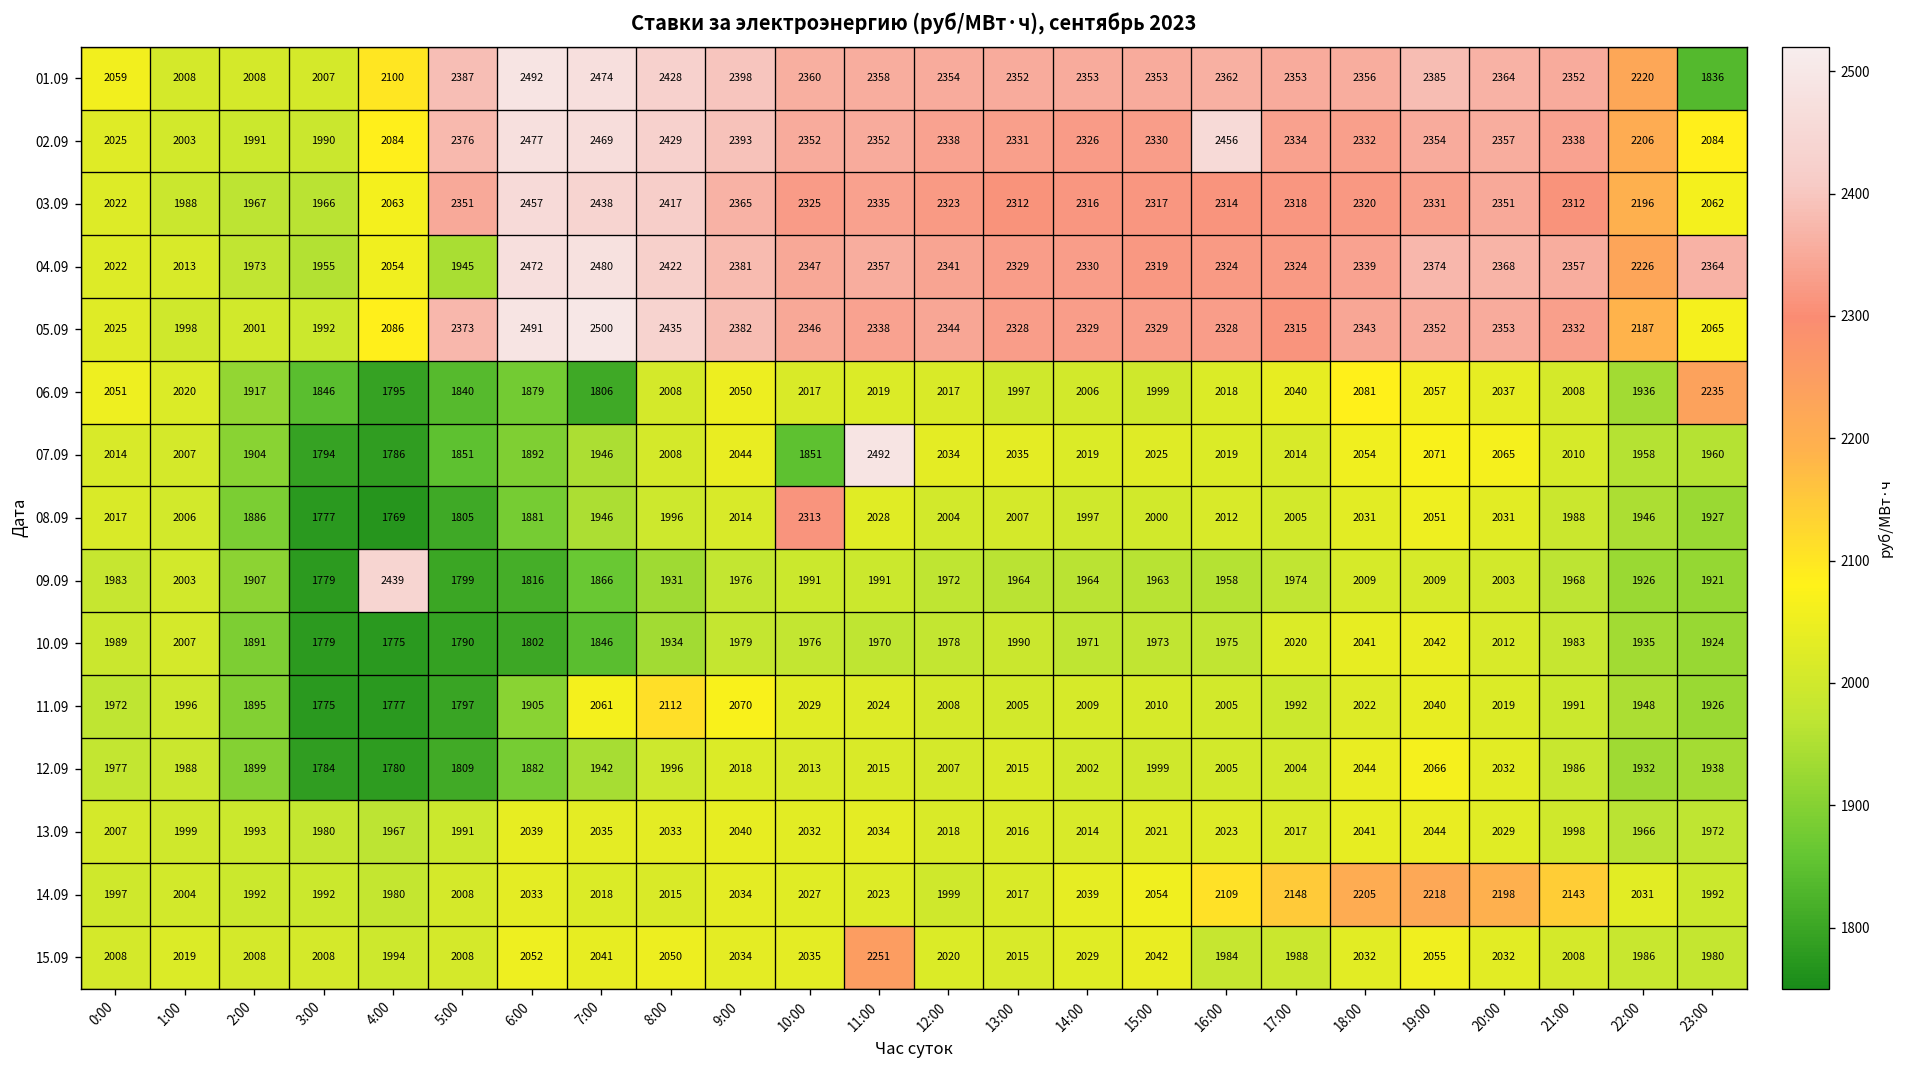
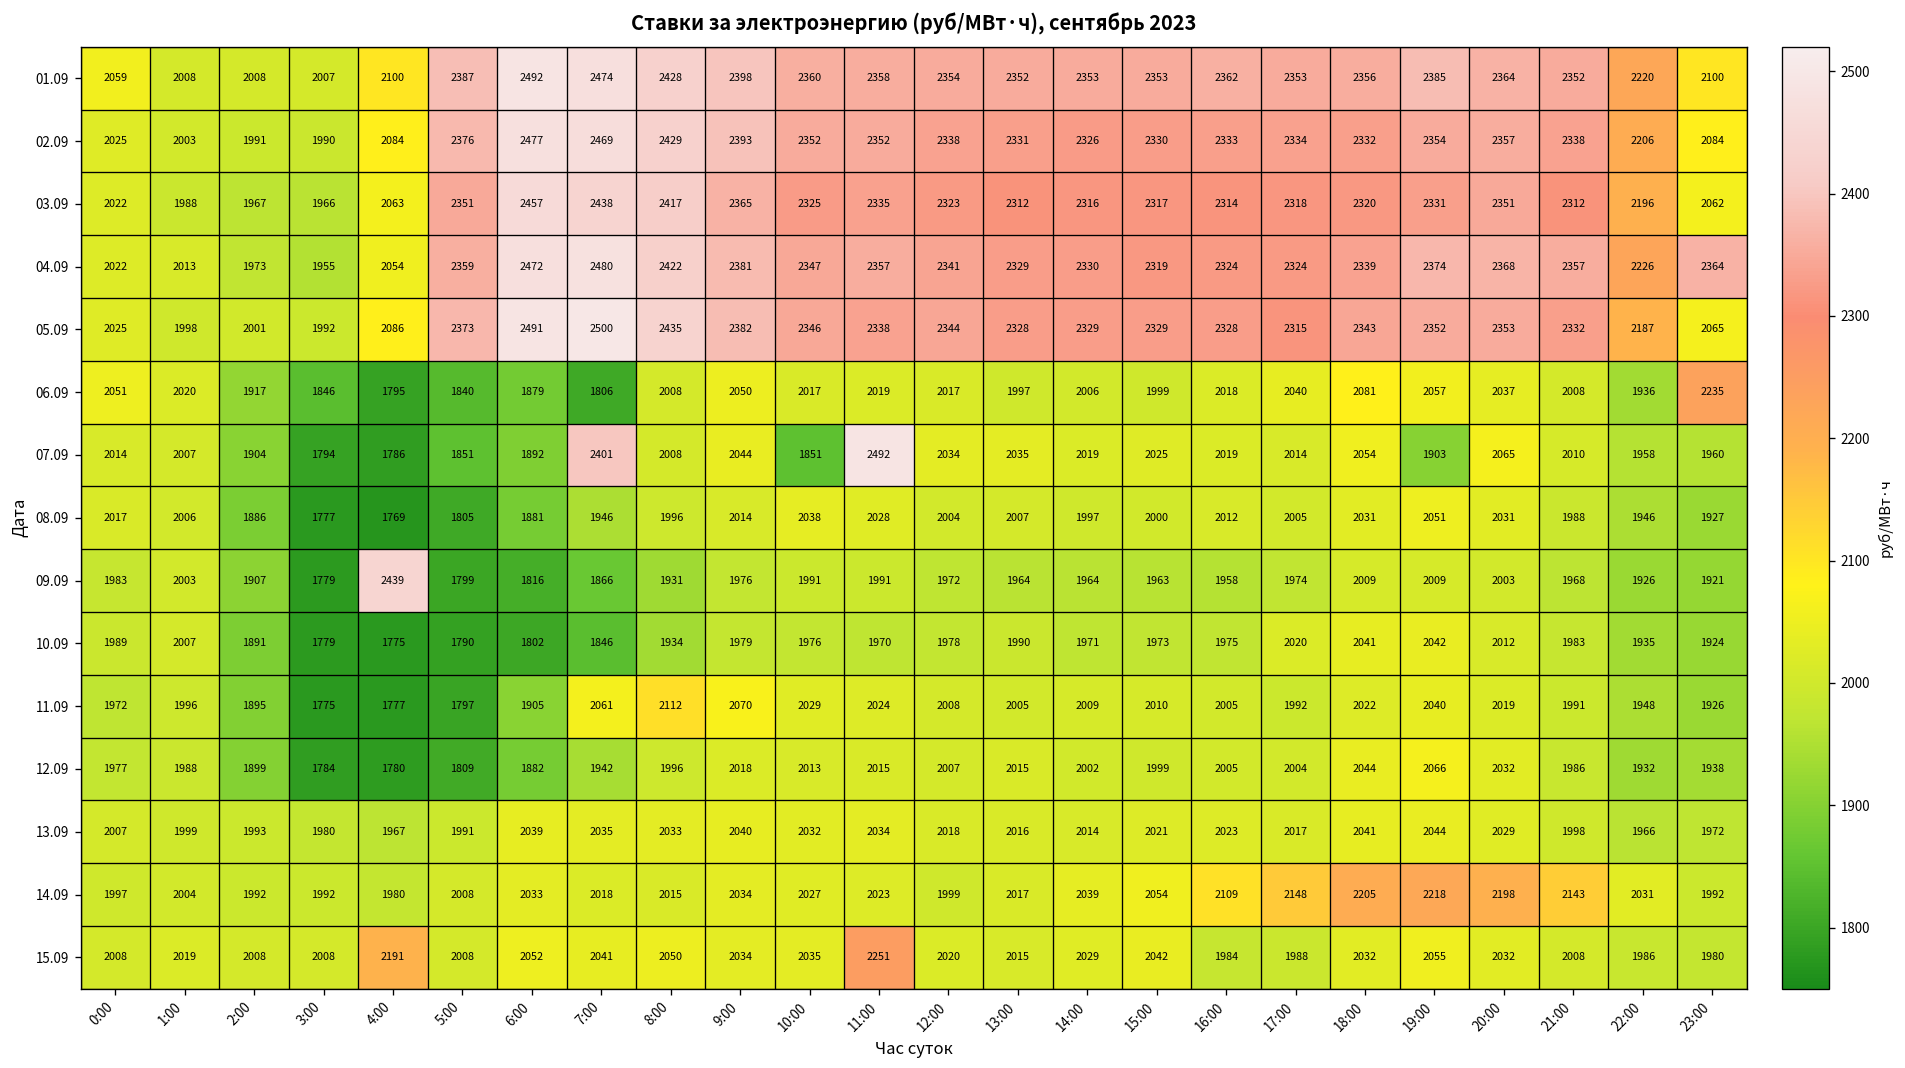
  {
    "01.09": {
      "0:00": 2059,
      "1:00": 2008,
      "2:00": 2008,
      "3:00": 2007,
      "4:00": 2100,
      "5:00": 2387,
      "6:00": 2492,
      "7:00": 2474,
      "8:00": 2428,
      "9:00": 2398,
      "10:00": 2360,
      "11:00": 2358,
      "12:00": 2354,
      "13:00": 2352,
      "14:00": 2353,
      "15:00": 2353,
      "16:00": 2362,
      "17:00": 2353,
      "18:00": 2356,
      "19:00": 2385,
      "20:00": 2364,
      "21:00": 2352,
      "22:00": 2220,
-     "23:00": 1836
+     "23:00": 2100
    },
    "02.09": {
      "0:00": 2025,
      "1:00": 2003,
      "2:00": 1991,
      "3:00": 1990,
      "4:00": 2084,
      "5:00": 2376,
      "6:00": 2477,
      "7:00": 2469,
      "8:00": 2429,
      "9:00": 2393,
      "10:00": 2352,
      "11:00": 2352,
      "12:00": 2338,
      "13:00": 2331,
      "14:00": 2326,
      "15:00": 2330,
-     "16:00": 2456,
+     "16:00": 2333,
      "17:00": 2334,
      "18:00": 2332,
      "19:00": 2354,
      "20:00": 2357,
      "21:00": 2338,
      "22:00": 2206,
      "23:00": 2084
    },
    "04.09": {
      "0:00": 2022,
      "1:00": 2013,
      "2:00": 1973,
      "3:00": 1955,
      "4:00": 2054,
-     "5:00": 1945,
+     "5:00": 2359,
      "6:00": 2472,
      "7:00": 2480,
      "8:00": 2422,
      "9:00": 2381,
      "10:00": 2347,
      "11:00": 2357,
      "12:00": 2341,
      "13:00": 2329,
      "14:00": 2330,
      "15:00": 2319,
      "16:00": 2324,
      "17:00": 2324,
      "18:00": 2339,
      "19:00": 2374,
      "20:00": 2368,
      "21:00": 2357,
      "22:00": 2226,
      "23:00": 2364
    },
    "07.09": {
      "0:00": 2014,
      "1:00": 2007,
      "2:00": 1904,
      "3:00": 1794,
      "4:00": 1786,
      "5:00": 1851,
      "6:00": 1892,
-     "7:00": 1946,
+     "7:00": 2401,
      "8:00": 2008,
      "9:00": 2044,
      "10:00": 1851,
      "11:00": 2492,
      "12:00": 2034,
      "13:00": 2035,
      "14:00": 2019,
      "15:00": 2025,
      "16:00": 2019,
      "17:00": 2014,
      "18:00": 2054,
-     "19:00": 2071,
+     "19:00": 1903,
      "20:00": 2065,
      "21:00": 2010,
      "22:00": 1958,
      "23:00": 1960
    },
    "08.09": {
      "0:00": 2017,
      "1:00": 2006,
      "2:00": 1886,
      "3:00": 1777,
      "4:00": 1769,
      "5:00": 1805,
      "6:00": 1881,
      "7:00": 1946,
      "8:00": 1996,
      "9:00": 2014,
-     "10:00": 2313,
+     "10:00": 2038,
      "11:00": 2028,
      "12:00": 2004,
      "13:00": 2007,
      "14:00": 1997,
      "15:00": 2000,
      "16:00": 2012,
      "17:00": 2005,
      "18:00": 2031,
      "19:00": 2051,
      "20:00": 2031,
      "21:00": 1988,
      "22:00": 1946,
      "23:00": 1927
    },
    "15.09": {
      "0:00": 2008,
      "1:00": 2019,
      "2:00": 2008,
      "3:00": 2008,
-     "4:00": 1994,
+     "4:00": 2191,
      "5:00": 2008,
      "6:00": 2052,
      "7:00": 2041,
      "8:00": 2050,
      "9:00": 2034,
      "10:00": 2035,
      "11:00": 2251,
      "12:00": 2020,
      "13:00": 2015,
      "14:00": 2029,
      "15:00": 2042,
      "16:00": 1984,
      "17:00": 1988,
      "18:00": 2032,
      "19:00": 2055,
      "20:00": 2032,
      "21:00": 2008,
      "22:00": 1986,
      "23:00": 1980
    }
  }
